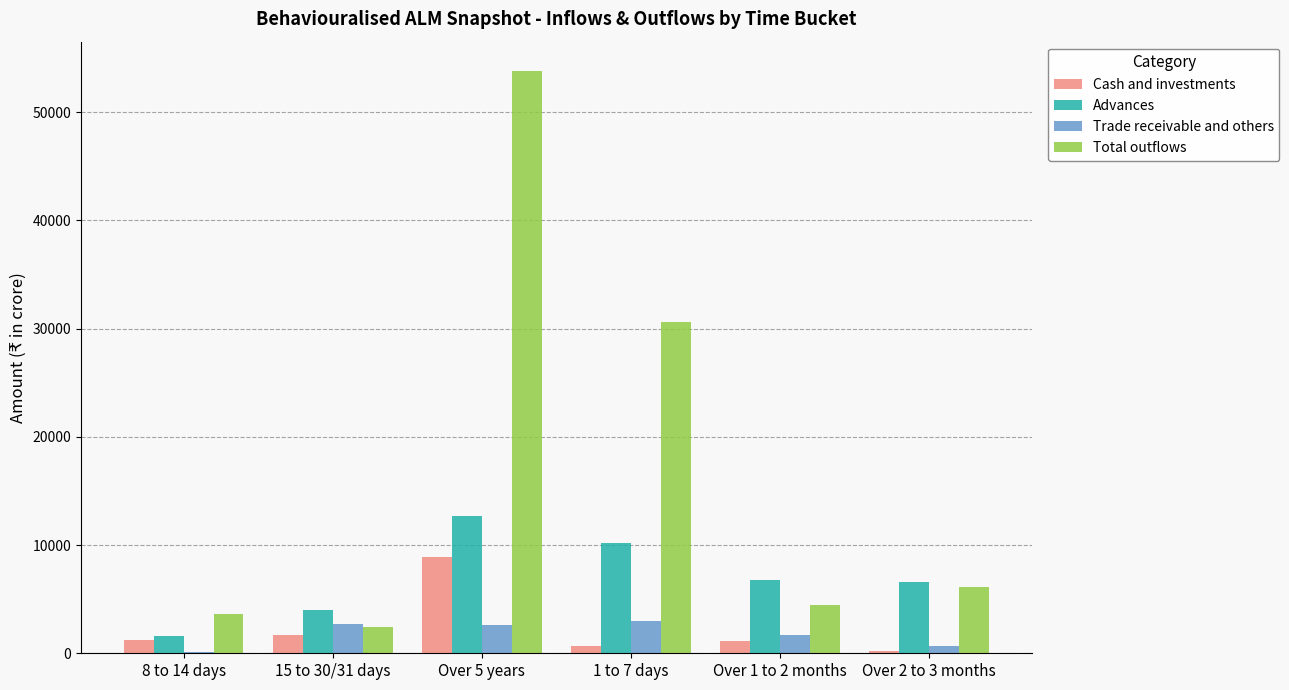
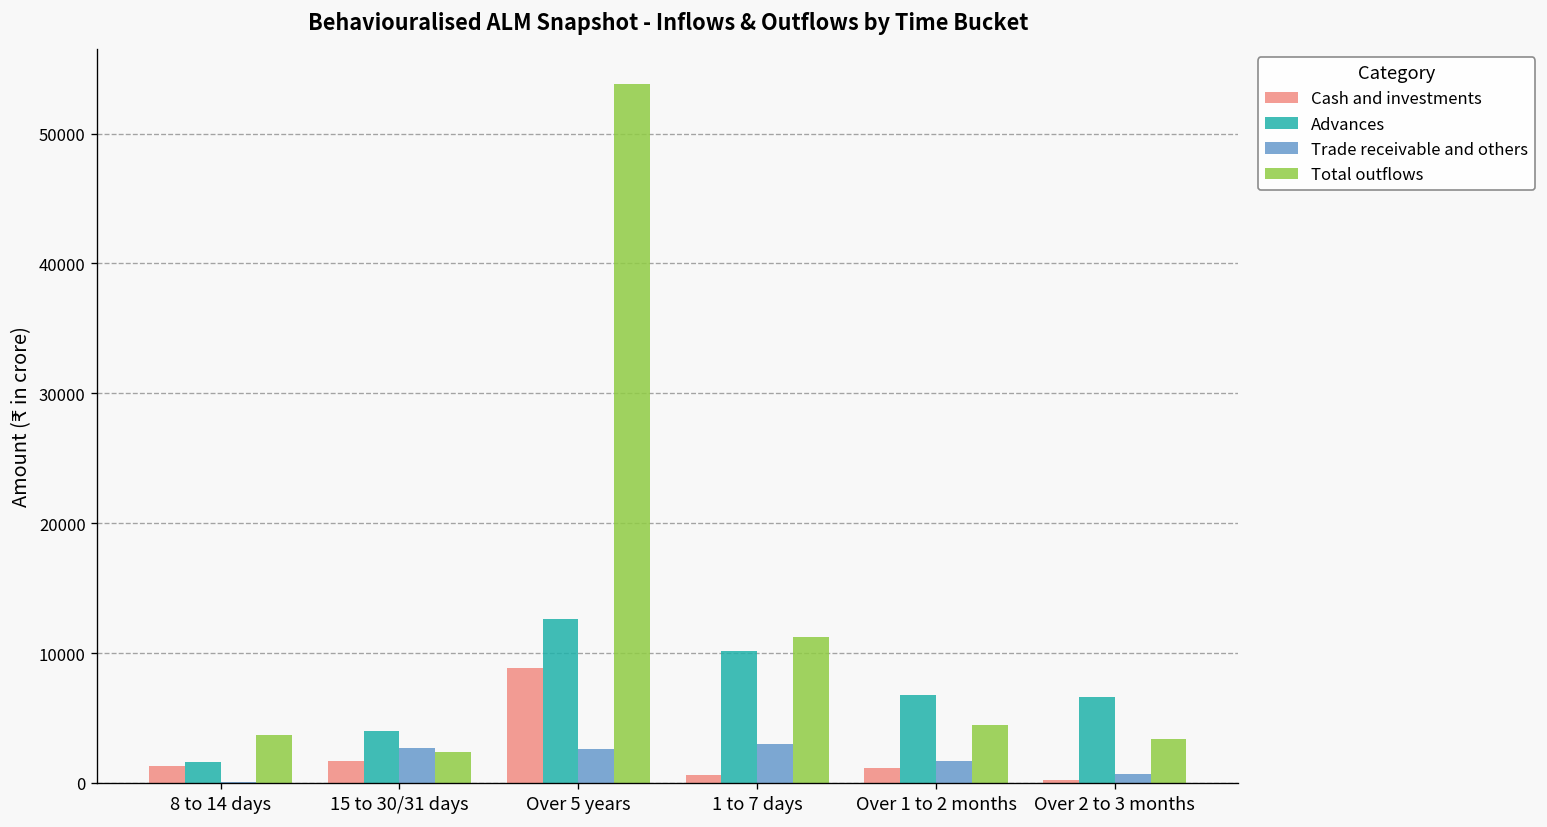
  {
    "Cash and investments": {
      "8 to 14 days": 1300,
      "15 to 30/31 days": 1700,
      "Over 5 years": 8900,
      "1 to 7 days": 600,
      "Over 1 to 2 months": 1100
    },
    "Advances": {
      "8 to 14 days": 1600,
      "15 to 30/31 days": 4000,
      "Over 5 years": 12700,
      "1 to 7 days": 10100,
      "Over 1 to 2 months": 6800,
      "Over 2 to 3 months": 6600
    },
    "Trade receivable and others": {
      "15 to 30/31 days": 2700,
      "Over 5 years": 2600,
      "1 to 7 days": 3000,
      "Over 1 to 2 months": 1700,
      "Over 2 to 3 months": 700
    },
    "Total outflows": {
      "8 to 14 days": 3700,
      "15 to 30/31 days": 2400,
      "Over 5 years": 53800,
-     "1 to 7 days": 30600,
+     "1 to 7 days": 11300,
      "Over 1 to 2 months": 4500,
-     "Over 2 to 3 months": 6200
+     "Over 2 to 3 months": 3400
    }
  }
